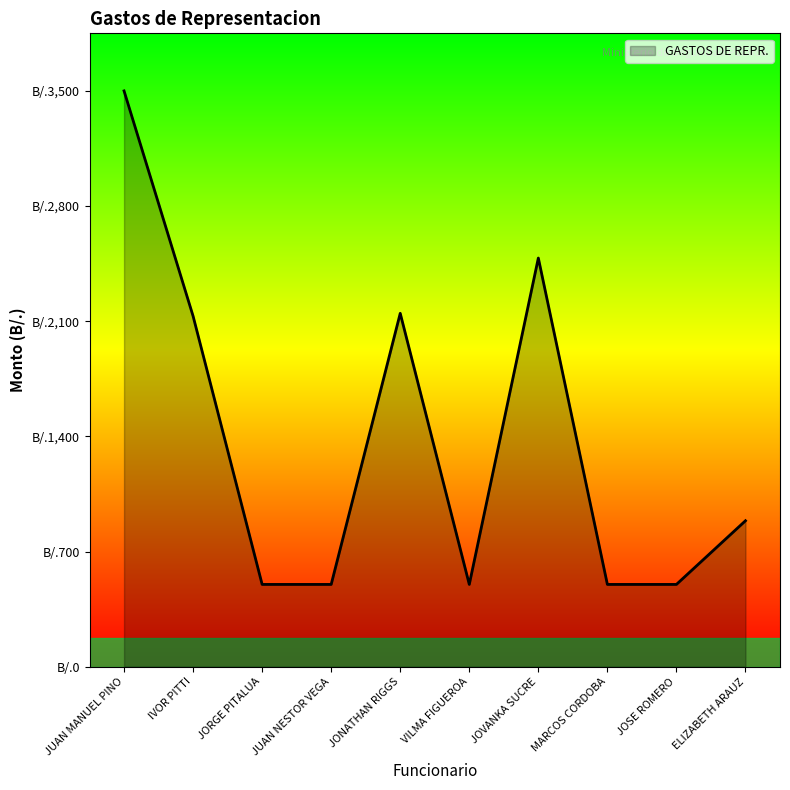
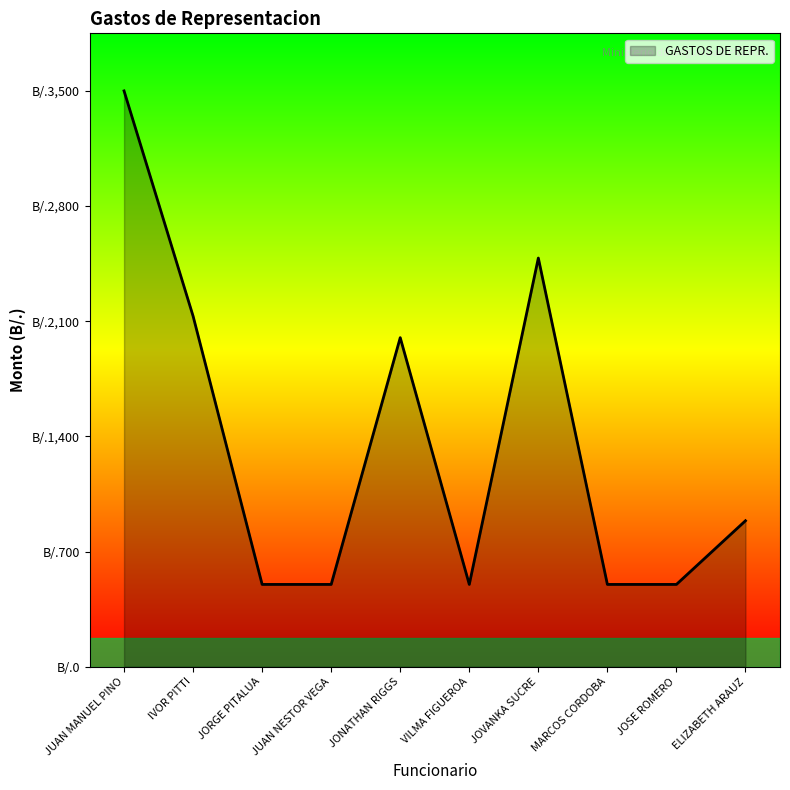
  {
    "JUAN MANUEL PINO": "B/.3,500",
    "IVOR PITTI": "B/.2,130",
    "JORGE PITALUA": "B/.500",
    "JUAN NESTOR VEGA": "B/.500",
-   "JONATHAN RIGGS": "B/.2,150",
+   "JONATHAN RIGGS": "B/.2,000",
    "VILMA FIGUEROA": "B/.500",
    "JOVANKA SUCRE": "B/.2,480",
    "MARCOS CORDOBA": "B/.500",
    "JOSE ROMERO": "B/.500",
    "ELIZABETH ARAUZ": "B/.890"
  }
